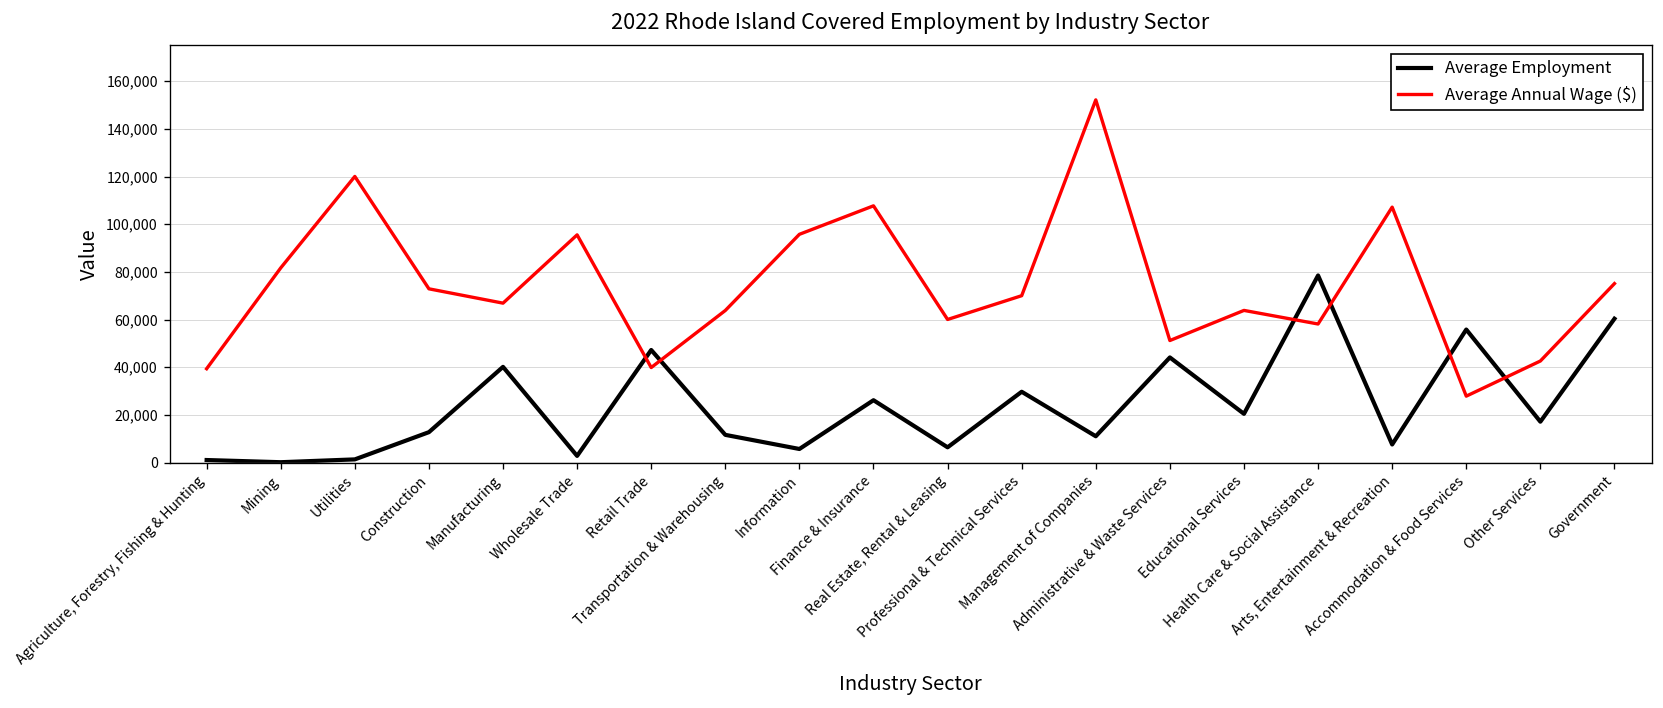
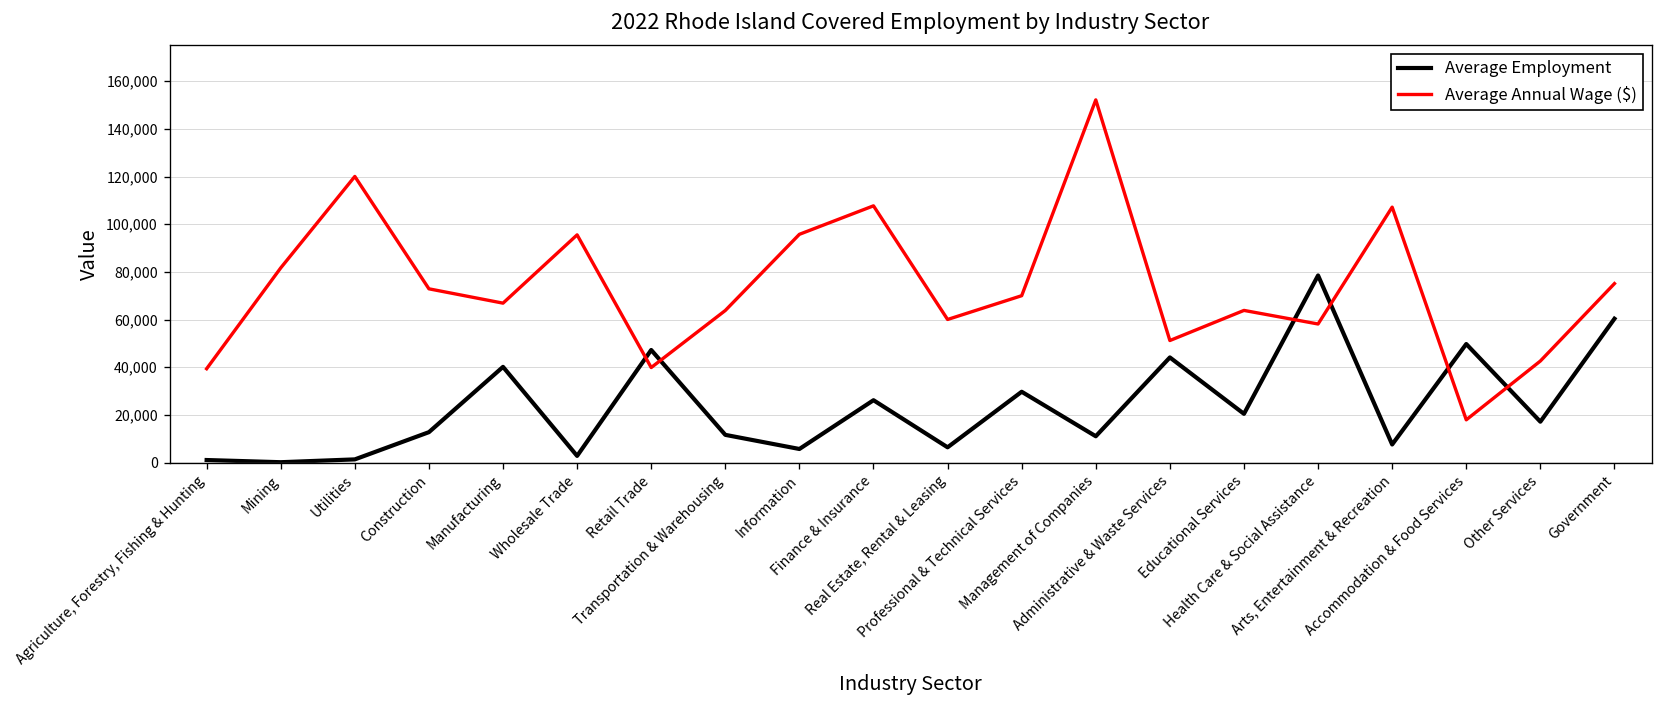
  {
    "Average Employment": {
      "Agriculture, Forestry, Fishing & Hunting": "1,000",
      "Mining": "0",
      "Utilities": "1,000",
      "Construction": "13,000",
      "Manufacturing": "40,000",
      "Wholesale Trade": "3,000",
      "Retail Trade": "47,000",
      "Transportation & Warehousing": "12,000",
      "Information": "6,000",
      "Finance & Insurance": "26,000",
      "Real Estate, Rental & Leasing": "6,000",
      "Professional & Technical Services": "30,000",
      "Management of Companies": "11,000",
      "Administrative & Waste Services": "44,000",
      "Educational Services": "20,000",
      "Health Care & Social Assistance": "79,000",
      "Arts, Entertainment & Recreation": "8,000",
-     "Accommodation & Food Services": "56,000",
+     "Accommodation & Food Services": "50,000",
      "Other Services": "17,000",
      "Government": "60,000"
    },
    "Average Annual Wage ($)": {
      "Agriculture, Forestry, Fishing & Hunting": "39,000",
      "Mining": "82,000",
      "Utilities": "120,000",
      "Construction": "73,000",
      "Manufacturing": "67,000",
      "Wholesale Trade": "96,000",
      "Retail Trade": "40,000",
      "Transportation & Warehousing": "64,000",
      "Information": "96,000",
      "Finance & Insurance": "108,000",
      "Real Estate, Rental & Leasing": "60,000",
      "Professional & Technical Services": "70,000",
      "Management of Companies": "152,000",
      "Administrative & Waste Services": "51,000",
      "Educational Services": "64,000",
      "Health Care & Social Assistance": "58,000",
      "Arts, Entertainment & Recreation": "107,000",
-     "Accommodation & Food Services": "28,000",
+     "Accommodation & Food Services": "18,000",
      "Other Services": "43,000",
      "Government": "75,000"
    }
  }
